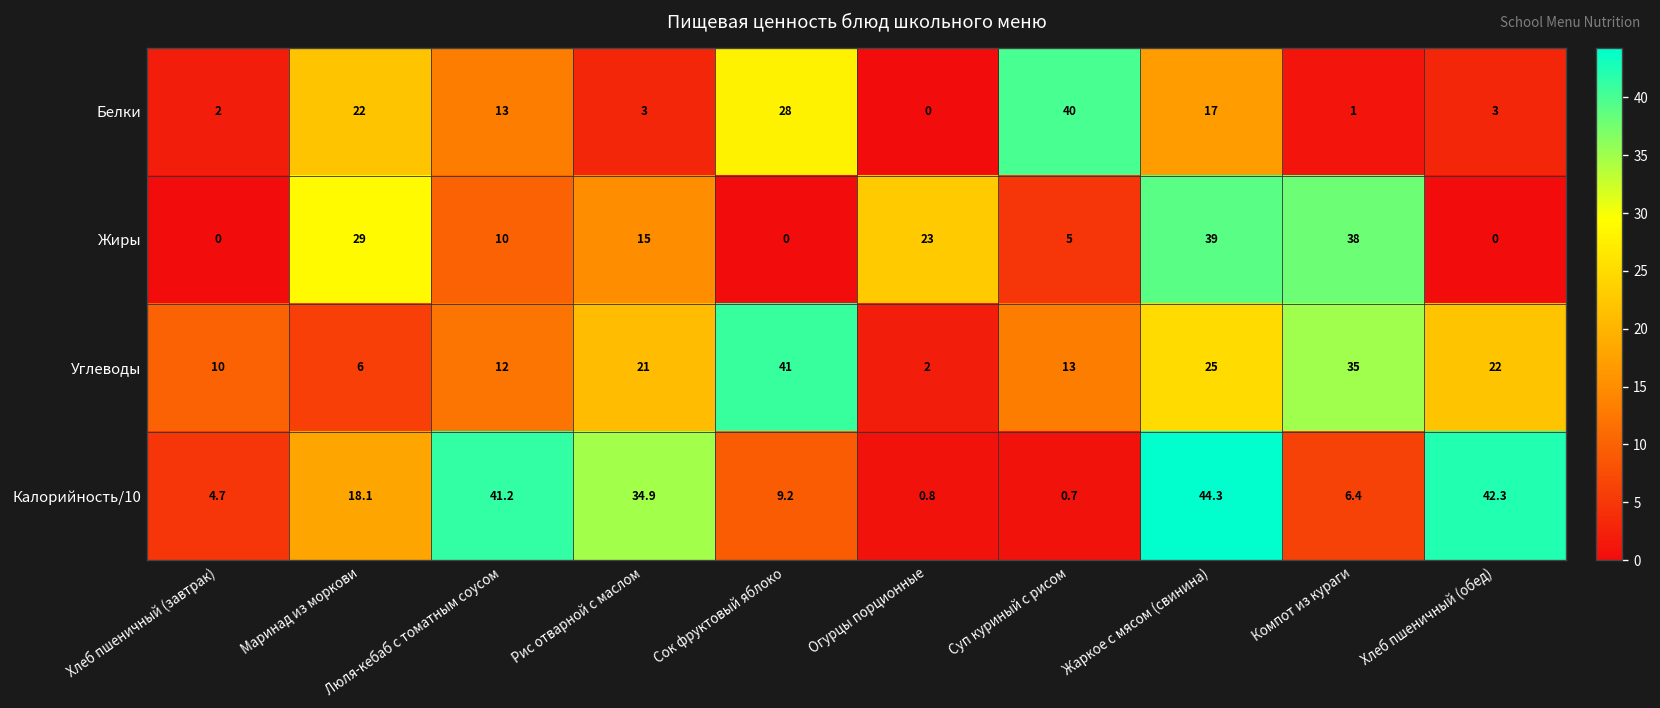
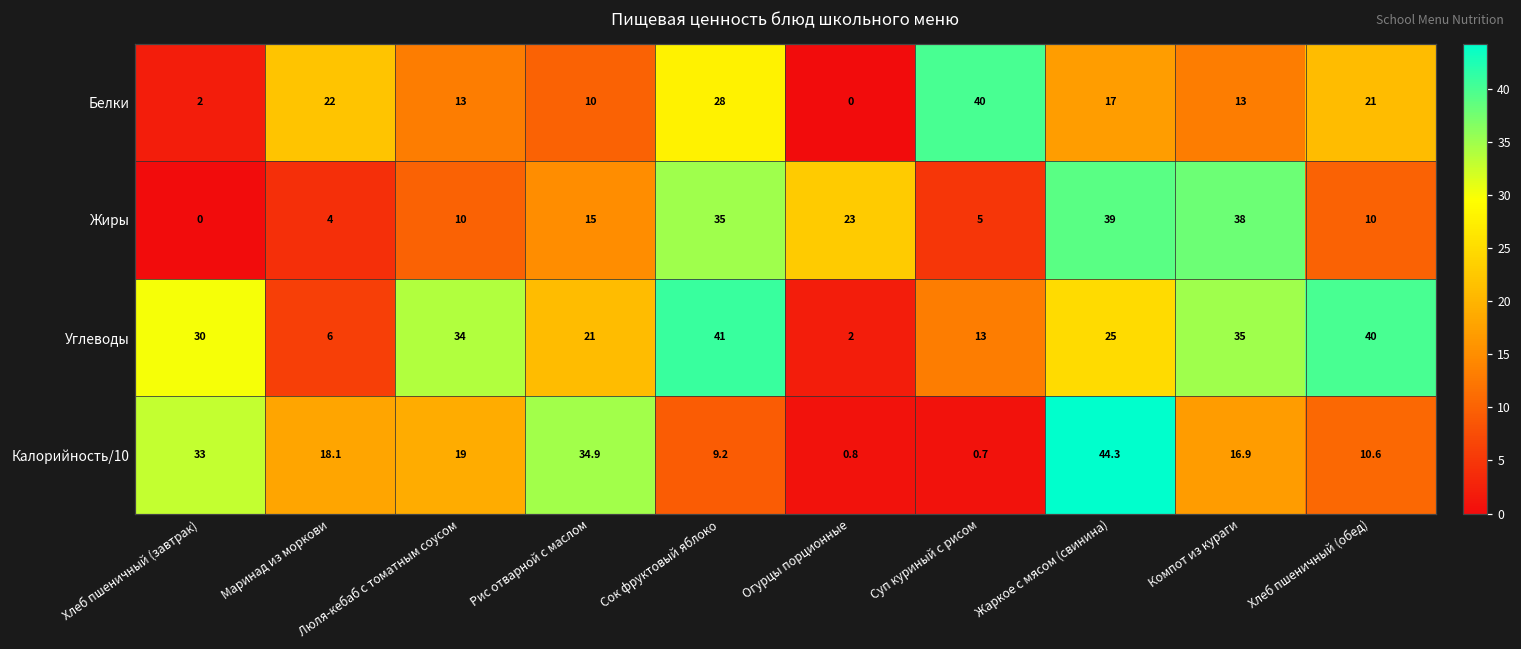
  {
    "Белки": {
      "Хлеб пшеничный (завтрак)": 2,
      "Маринад из моркови": 22,
      "Люля-кебаб с томатным соусом": 13,
-     "Рис отварной с маслом": 3,
+     "Рис отварной с маслом": 10,
      "Сок фруктовый яблоко": 28,
      "Огурцы порционные": 0,
      "Суп куриный с рисом": 40,
      "Жаркое с мясом (свинина)": 17,
-     "Компот из кураги": 1,
-     "Хлеб пшеничный (обед)": 3
+     "Компот из кураги": 13,
+     "Хлеб пшеничный (обед)": 21
    },
    "Жиры": {
      "Хлеб пшеничный (завтрак)": 0,
-     "Маринад из моркови": 29,
+     "Маринад из моркови": 4,
      "Люля-кебаб с томатным соусом": 10,
      "Рис отварной с маслом": 15,
-     "Сок фруктовый яблоко": 0,
+     "Сок фруктовый яблоко": 35,
      "Огурцы порционные": 23,
      "Суп куриный с рисом": 5,
      "Жаркое с мясом (свинина)": 39,
      "Компот из кураги": 38,
-     "Хлеб пшеничный (обед)": 0
+     "Хлеб пшеничный (обед)": 10
    },
    "Углеводы": {
-     "Хлеб пшеничный (завтрак)": 10,
+     "Хлеб пшеничный (завтрак)": 30,
      "Маринад из моркови": 6,
-     "Люля-кебаб с томатным соусом": 12,
+     "Люля-кебаб с томатным соусом": 34,
      "Рис отварной с маслом": 21,
      "Сок фруктовый яблоко": 41,
      "Огурцы порционные": 2,
      "Суп куриный с рисом": 13,
      "Жаркое с мясом (свинина)": 25,
      "Компот из кураги": 35,
-     "Хлеб пшеничный (обед)": 22
+     "Хлеб пшеничный (обед)": 40
    },
    "Калорийность/10": {
-     "Хлеб пшеничный (завтрак)": 4.7,
+     "Хлеб пшеничный (завтрак)": 33,
      "Маринад из моркови": 18.1,
-     "Люля-кебаб с томатным соусом": 41.2,
+     "Люля-кебаб с томатным соусом": 19,
      "Рис отварной с маслом": 34.9,
      "Сок фруктовый яблоко": 9.2,
      "Огурцы порционные": 0.8,
      "Суп куриный с рисом": 0.7,
      "Жаркое с мясом (свинина)": 44.3,
-     "Компот из кураги": 6.4,
-     "Хлеб пшеничный (обед)": 42.3
+     "Компот из кураги": 16.9,
+     "Хлеб пшеничный (обед)": 10.6
    }
  }
